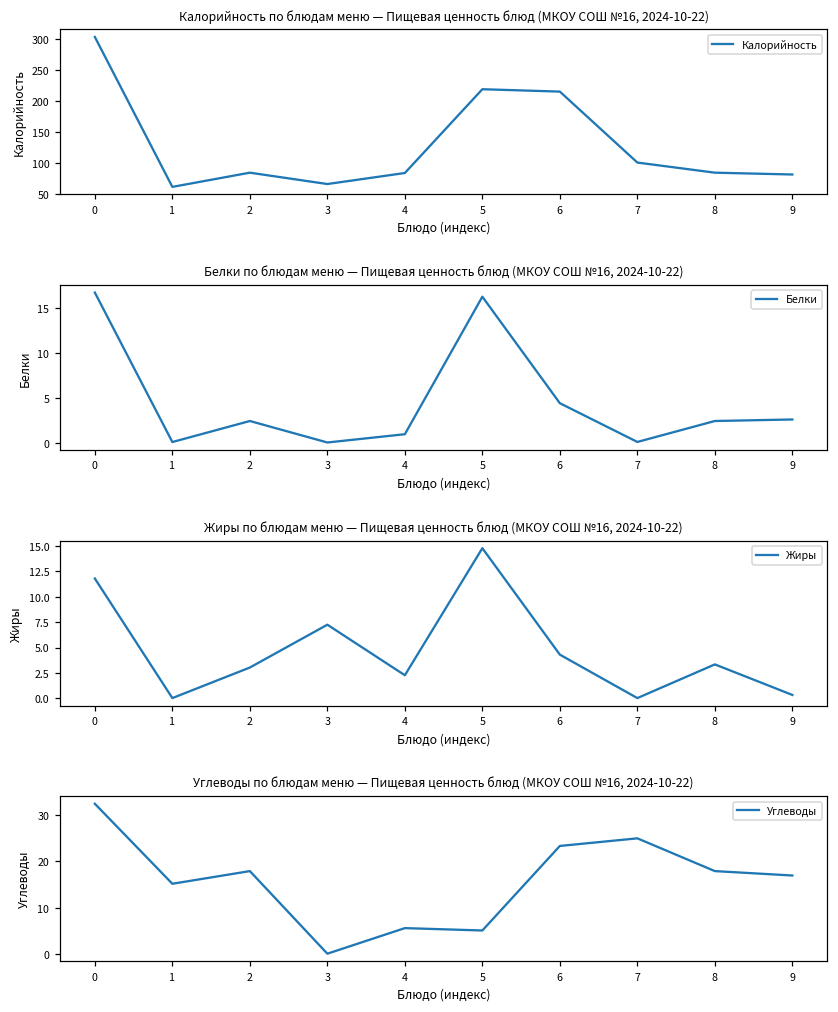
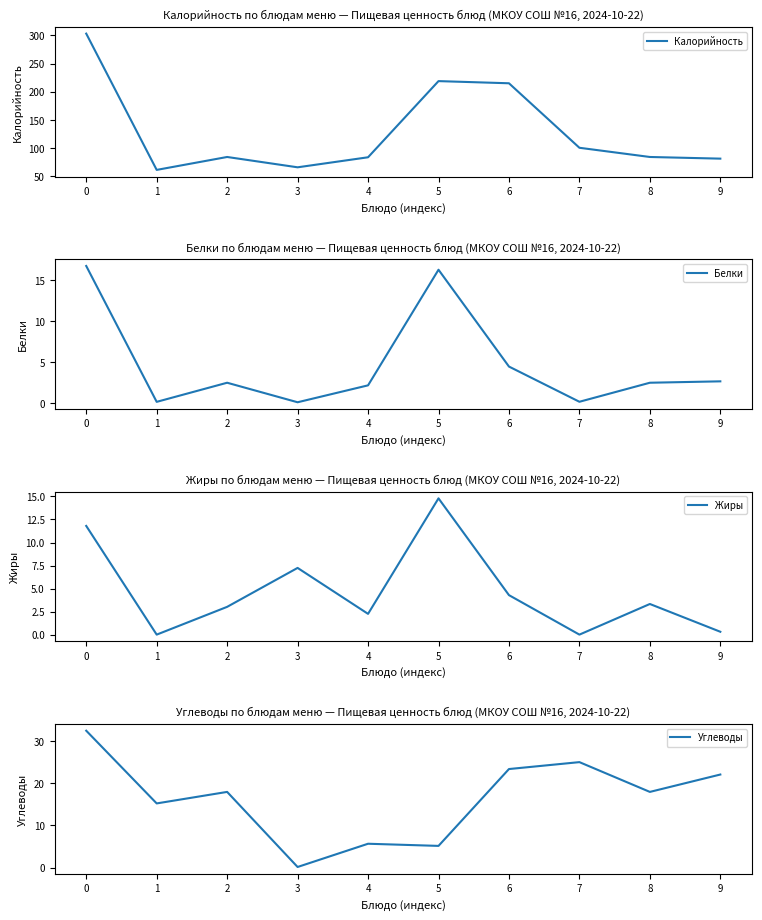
  {
    "Калорийность по блюдам меню — Пищевая ценность блюд (МКОУ СОШ №16, 2024-10-22)": {
      "0": 300,
      "1": 60,
      "2": 80,
      "3": 70,
      "4": 80,
      "5": 220,
      "6": 220,
      "7": 100,
      "8": 80,
      "9": 80
    },
    "Белки по блюдам меню — Пищевая ценность блюд (МКОУ СОШ №16, 2024-10-22)": {
      "0": 17,
      "1": 0,
      "2": 2,
      "3": 0,
-     "4": 1,
+     "4": 2,
      "5": 16,
      "6": 4,
      "7": 0,
      "8": 2,
      "9": 3
    },
    "Жиры по блюдам меню — Пищевая ценность блюд (МКОУ СОШ №16, 2024-10-22)": {
      "0": 12,
      "1": 0,
      "2": 3,
      "3": 7,
      "4": 2,
      "5": 15,
      "6": 4,
      "7": 0,
      "8": 3,
      "9": 0
    },
    "Углеводы по блюдам меню — Пищевая ценность блюд (МКОУ СОШ №16, 2024-10-22)": {
      "0": 32,
      "1": 15,
      "2": 18,
      "3": 0,
      "4": 6,
      "5": 5,
      "6": 23,
      "7": 25,
      "8": 18,
-     "9": 17
+     "9": 22
    }
  }
